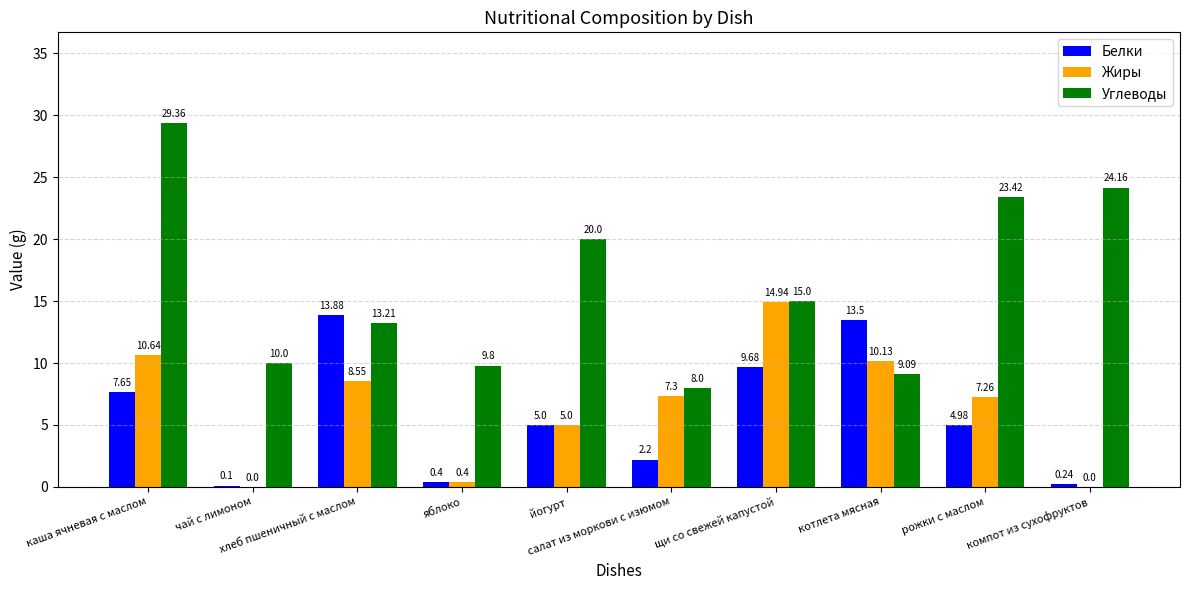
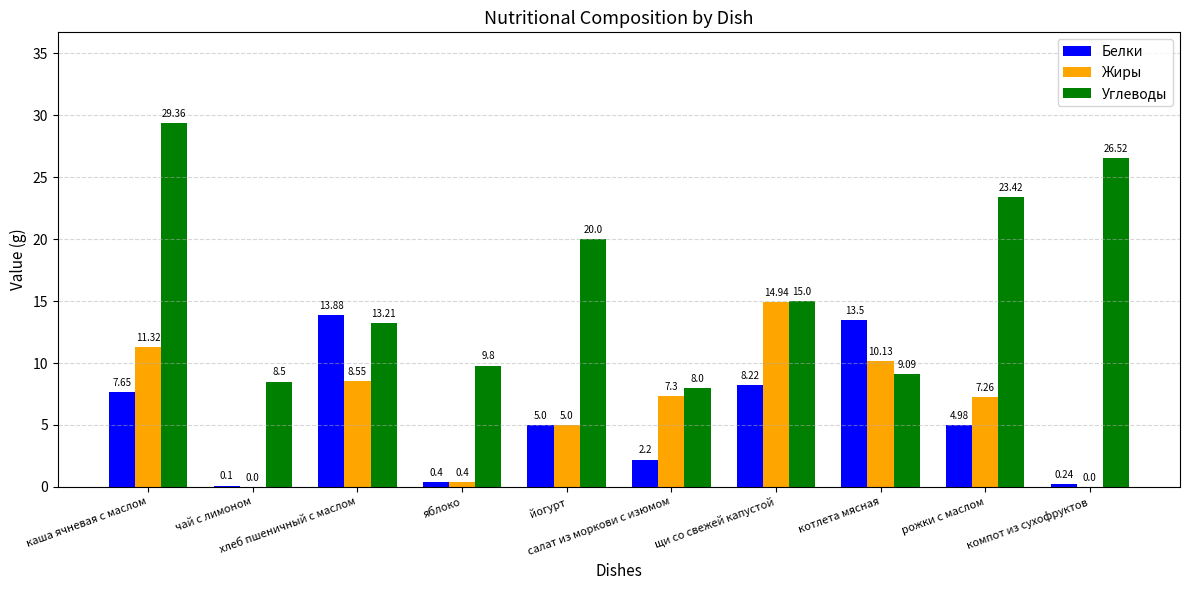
  {
    "Белки": {
      "каша ячневая с маслом": 7.65,
      "чай с лимоном": 0.1,
      "хлеб пшеничный с маслом": 13.88,
      "яблоко": 0.4,
      "йогурт": 5.0,
      "салат из моркови с изюмом": 2.2,
-     "щи со свежей капустой": 9.68,
+     "щи со свежей капустой": 8.22,
      "котлета мясная": 13.5,
      "рожки с маслом": 4.98,
      "компот из сухофруктов": 0.24
    },
    "Жиры": {
-     "каша ячневая с маслом": 10.64,
+     "каша ячневая с маслом": 11.32,
      "чай с лимоном": 0.0,
      "хлеб пшеничный с маслом": 8.55,
      "яблоко": 0.4,
      "йогурт": 5.0,
      "салат из моркови с изюмом": 7.3,
      "щи со свежей капустой": 14.94,
      "котлета мясная": 10.13,
      "рожки с маслом": 7.26,
      "компот из сухофруктов": 0.0
    },
    "Углеводы": {
      "каша ячневая с маслом": 29.36,
-     "чай с лимоном": 10.0,
+     "чай с лимоном": 8.5,
      "хлеб пшеничный с маслом": 13.21,
      "яблоко": 9.8,
      "йогурт": 20.0,
      "салат из моркови с изюмом": 8.0,
      "щи со свежей капустой": 15.0,
      "котлета мясная": 9.09,
      "рожки с маслом": 23.42,
-     "компот из сухофруктов": 24.16
+     "компот из сухофруктов": 26.52
    }
  }
